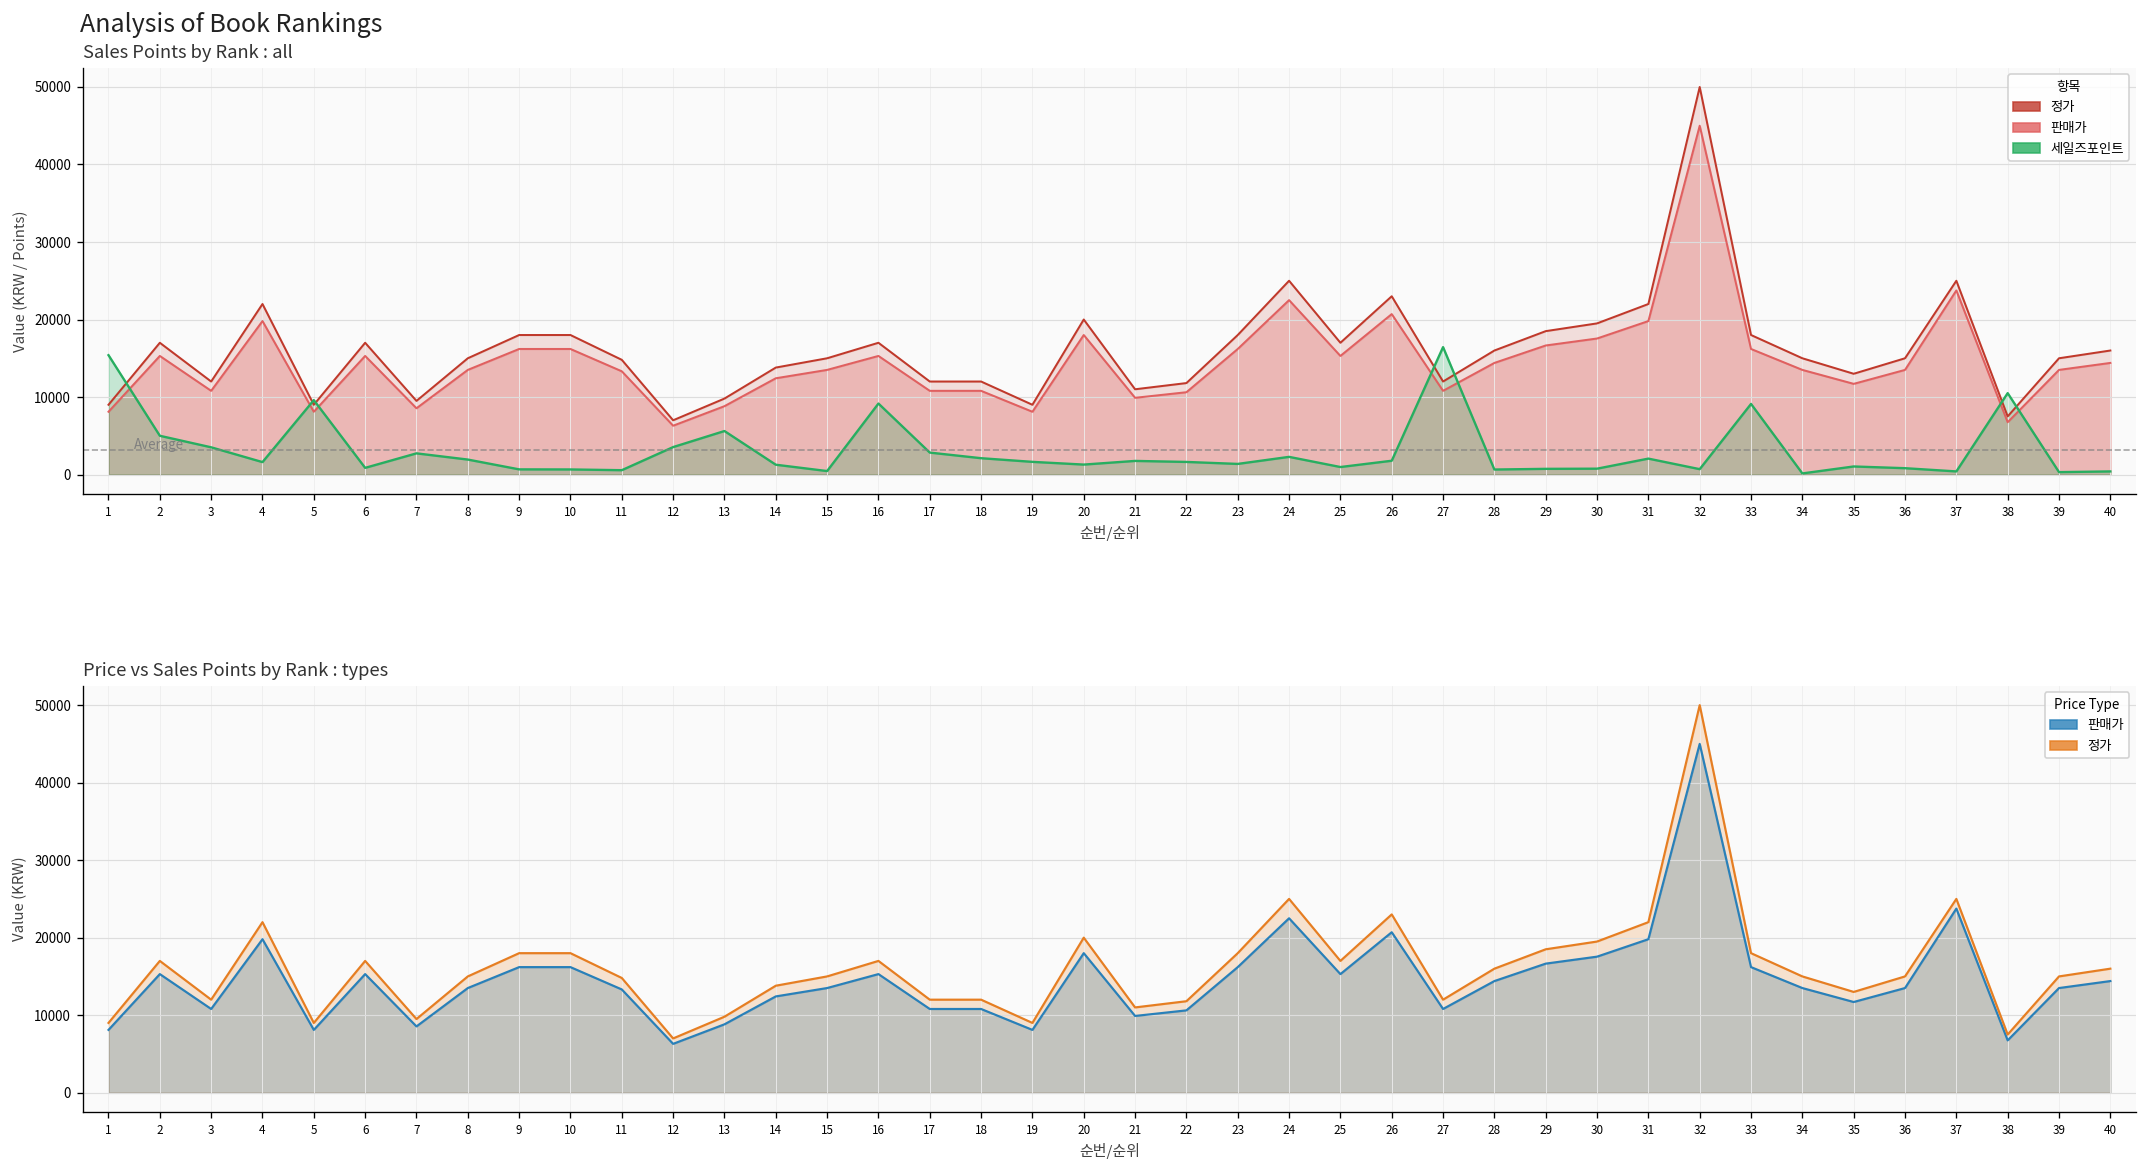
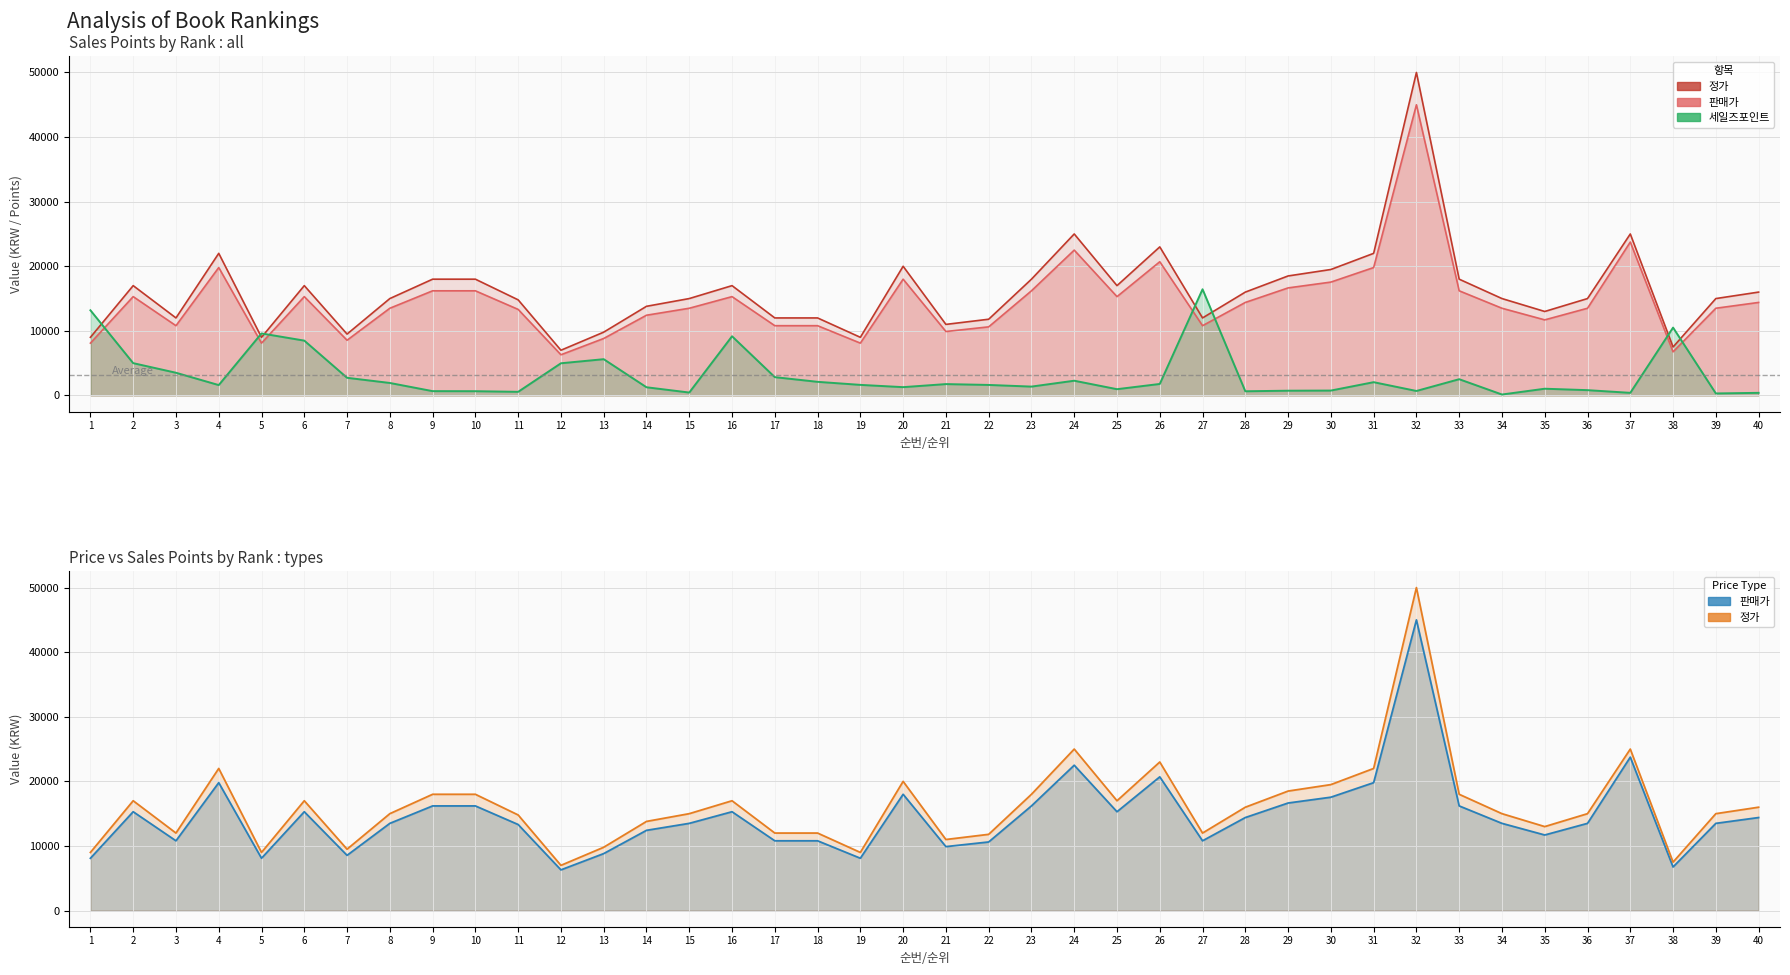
  {
    "Sales Points by Rank : all": {
      "세일즈포인트": {
-       "1": 15000,
+       "1": 13000,
        "2": 5000,
        "3": 4000,
        "4": 2000,
        "5": 10000,
-       "6": 1000,
+       "6": 8000,
        "7": 3000,
        "8": 2000,
        "9": 1000,
        "10": 1000,
        "11": 1000,
-       "12": 4000,
+       "12": 5000,
        "13": 6000,
        "14": 1000,
        "15": 0,
        "16": 9000,
        "17": 3000,
        "18": 2000,
        "19": 2000,
        "20": 1000,
        "21": 2000,
        "22": 2000,
        "23": 1000,
        "24": 2000,
        "25": 1000,
        "26": 2000,
        "27": 16000,
        "28": 1000,
        "29": 1000,
        "30": 1000,
        "31": 2000,
        "32": 1000,
-       "33": 9000,
+       "33": 3000,
        "34": 0,
        "35": 1000,
        "36": 1000,
        "37": 0,
        "38": 11000,
        "39": 0,
        "40": 0
      }
    },
    "Price vs Sales Points by Rank : types": {
      "판매가": {
        "1": 8000,
        "2": 15000,
        "3": 11000,
        "4": 20000,
        "5": 8000,
        "6": 15000,
        "7": 9000,
        "8": 14000,
        "9": 16000,
        "10": 16000,
        "11": 13000,
        "12": 6000,
        "13": 9000,
        "14": 12000,
        "15": 14000,
        "16": 15000,
        "17": 11000,
        "18": 11000,
        "19": 8000,
        "20": 18000,
        "21": 10000,
        "22": 11000,
        "23": 16000,
        "24": 23000,
        "25": 15000,
        "26": 21000,
        "27": 11000,
        "28": 14000,
        "29": 17000,
        "30": 18000,
        "31": 20000,
        "32": 45000,
        "33": 16000,
        "34": 14000,
        "35": 12000,
        "36": 14000,
        "37": 24000,
        "38": 7000,
        "39": 14000,
        "40": 14000
      },
      "정가": {
        "1": 9000,
        "2": 17000,
        "3": 12000,
        "4": 22000,
        "5": 9000,
        "6": 17000,
        "7": 10000,
        "8": 15000,
        "9": 18000,
        "10": 18000,
        "11": 15000,
        "12": 7000,
        "13": 10000,
        "14": 14000,
        "15": 15000,
        "16": 17000,
        "17": 12000,
        "18": 12000,
        "19": 9000,
        "20": 20000,
        "21": 11000,
        "22": 12000,
        "23": 18000,
        "24": 25000,
        "25": 17000,
        "26": 23000,
        "27": 12000,
        "28": 16000,
        "29": 19000,
        "30": 20000,
        "31": 22000,
        "32": 50000,
        "33": 18000,
        "34": 15000,
        "35": 13000,
        "36": 15000,
        "37": 25000,
        "38": 8000,
        "39": 15000,
        "40": 16000
      }
    }
  }
